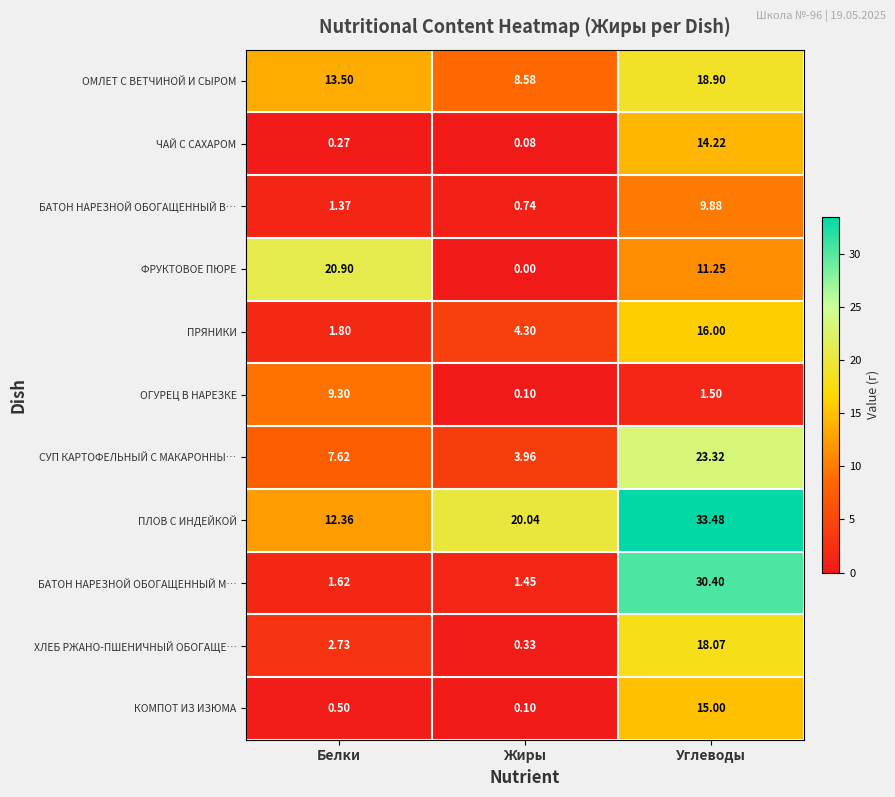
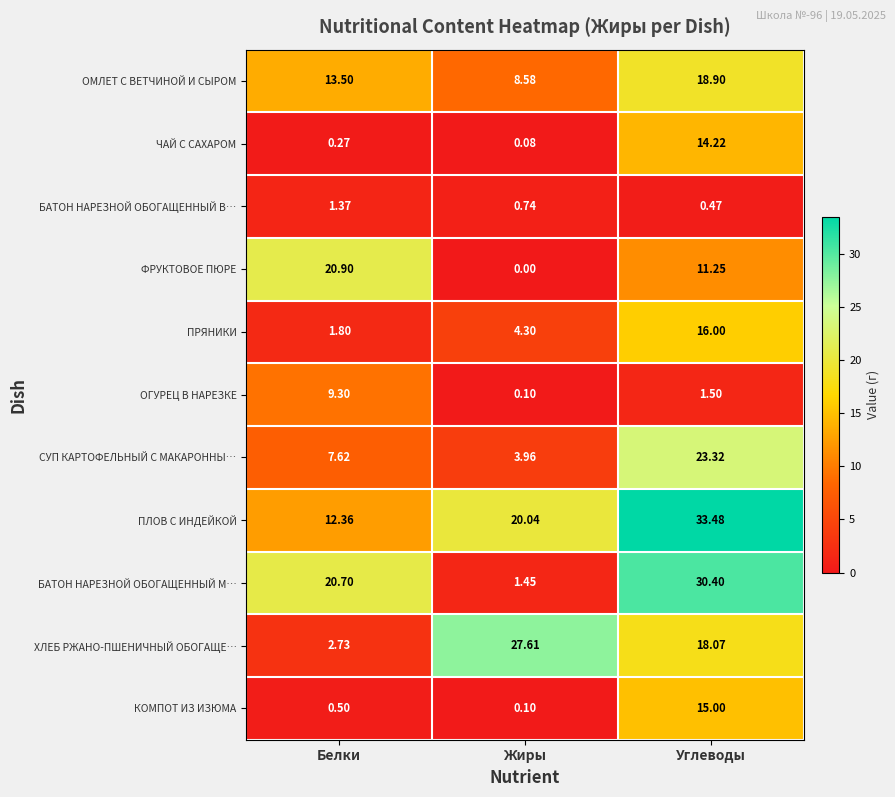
  {
    "ОМЛЕТ С ВЕТЧИНОЙ И СЫРОМ": {
      "Белки": 13.50,
      "Жиры": 8.58,
      "Углеводы": 18.90
    },
    "ЧАЙ С САХАРОМ": {
      "Белки": 0.27,
      "Жиры": 0.08,
      "Углеводы": 14.22
    },
    "БАТОН НАРЕЗНОЙ ОБОГАЩЕННЫЙ В…": {
      "Белки": 1.37,
      "Жиры": 0.74,
-     "Углеводы": 9.88
+     "Углеводы": 0.47
    },
    "ФРУКТОВОЕ ПЮРЕ": {
      "Белки": 20.90,
      "Жиры": 0.00,
      "Углеводы": 11.25
    },
    "ПРЯНИКИ": {
      "Белки": 1.80,
      "Жиры": 4.30,
      "Углеводы": 16.00
    },
    "ОГУРЕЦ В НАРЕЗКЕ": {
      "Белки": 9.30,
      "Жиры": 0.10,
      "Углеводы": 1.50
    },
    "СУП КАРТОФЕЛЬНЫЙ С МАКАРОННЫ…": {
      "Белки": 7.62,
      "Жиры": 3.96,
      "Углеводы": 23.32
    },
    "ПЛОВ С ИНДЕЙКОЙ": {
      "Белки": 12.36,
      "Жиры": 20.04,
      "Углеводы": 33.48
    },
    "БАТОН НАРЕЗНОЙ ОБОГАЩЕННЫЙ М…": {
-     "Белки": 1.62,
+     "Белки": 20.70,
      "Жиры": 1.45,
      "Углеводы": 30.40
    },
    "ХЛЕБ РЖАНО-ПШЕНИЧНЫЙ ОБОГАЩЕ…": {
      "Белки": 2.73,
-     "Жиры": 0.33,
+     "Жиры": 27.61,
      "Углеводы": 18.07
    },
    "КОМПОТ ИЗ ИЗЮМА": {
      "Белки": 0.50,
      "Жиры": 0.10,
      "Углеводы": 15.00
    }
  }
